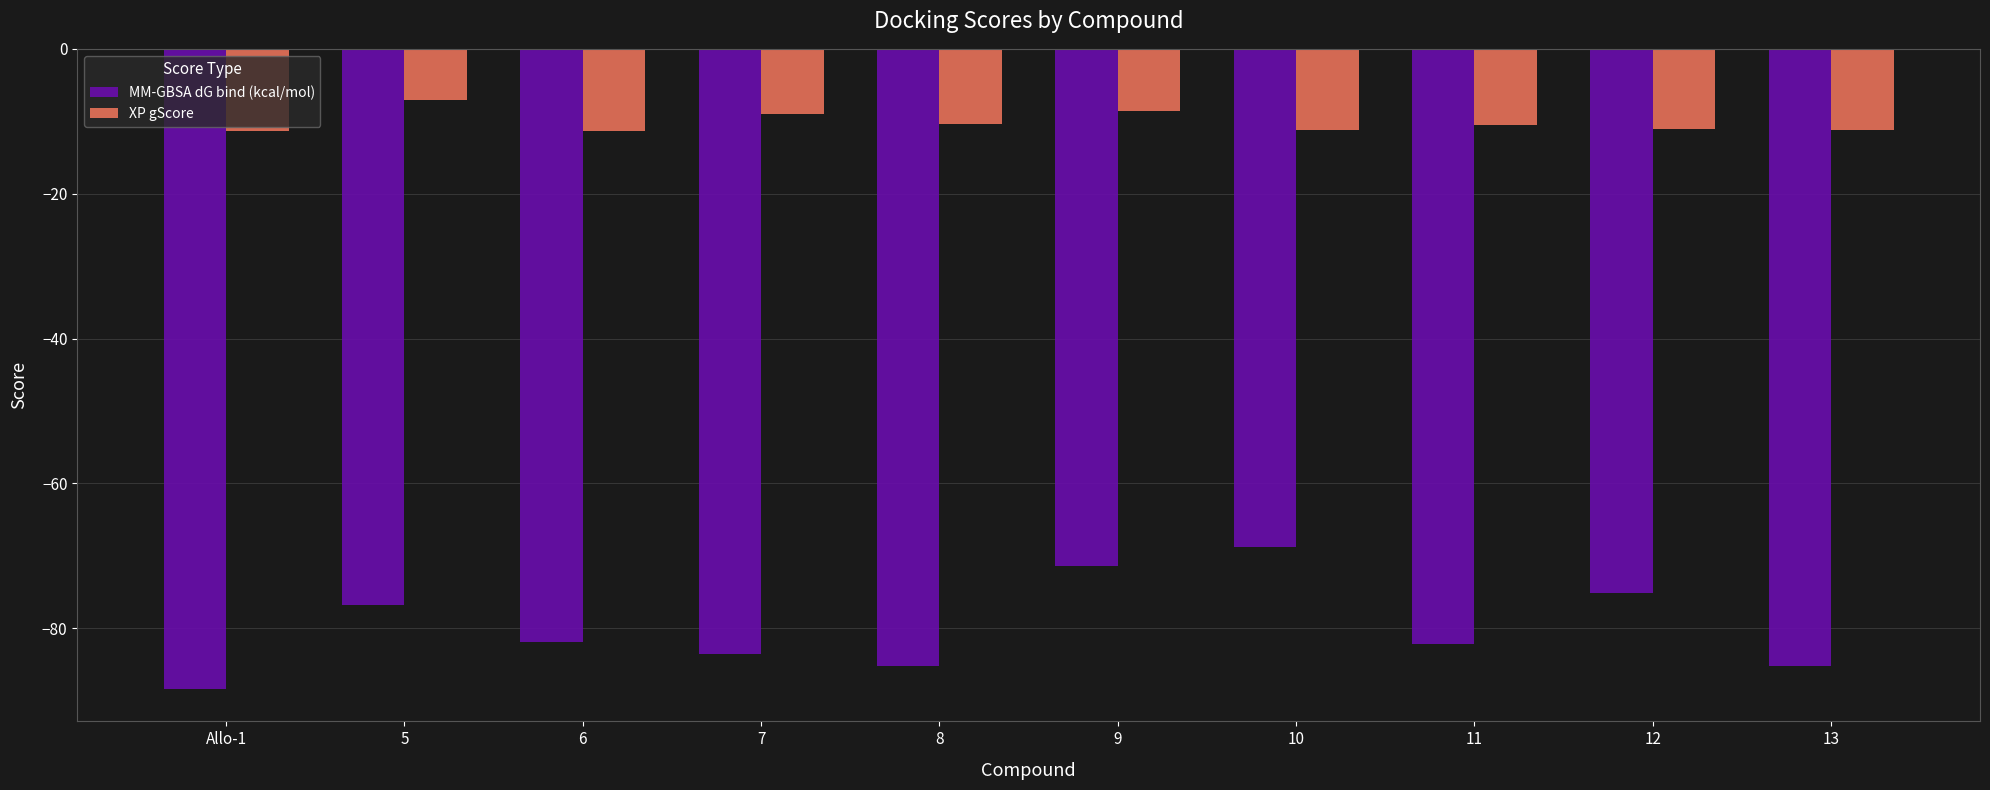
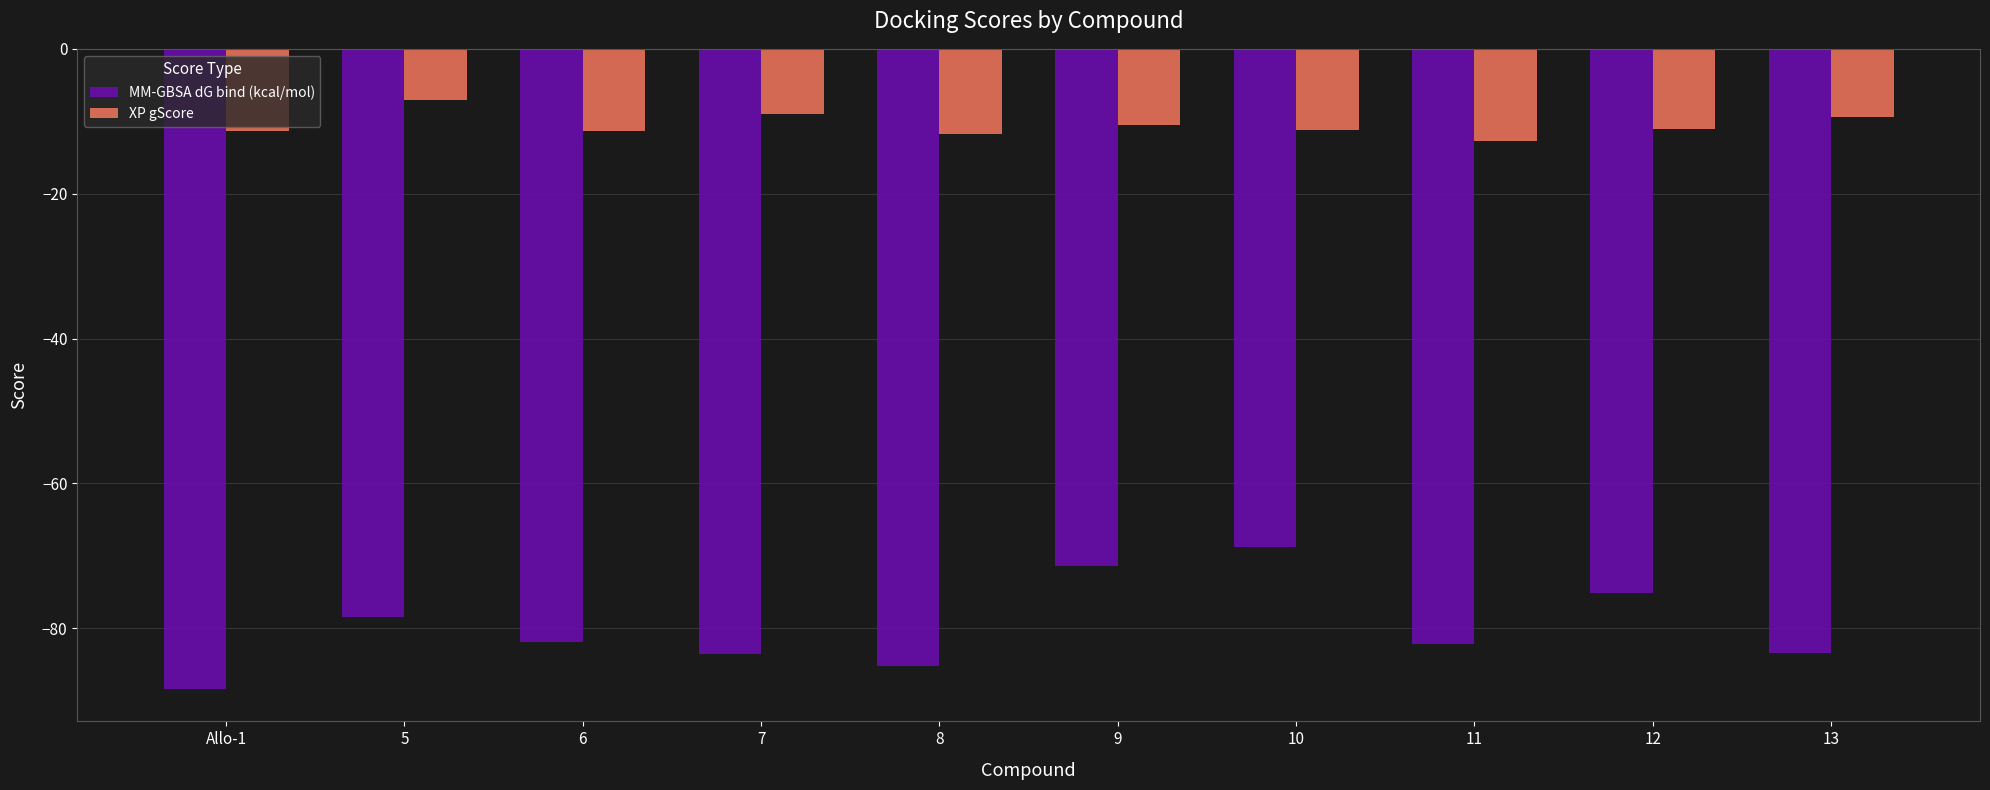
  {
    "MM-GBSA dG bind (kcal/mol)": {
      "Allo-1": -88,
-     "5": -77,
+     "5": -79,
      "6": -82,
      "7": -84,
      "8": -85,
      "9": -71,
      "10": -69,
      "11": -82,
      "12": -75,
-     "13": -85
+     "13": -83
    },
    "XP gScore": {
      "Allo-1": -11,
      "5": -7,
      "6": -11,
      "7": -9,
-     "8": -10,
-     "9": -9,
+     "8": -12,
+     "9": -11,
      "10": -11,
-     "11": -11,
+     "11": -13,
      "12": -11,
-     "13": -11
+     "13": -9
    }
  }
